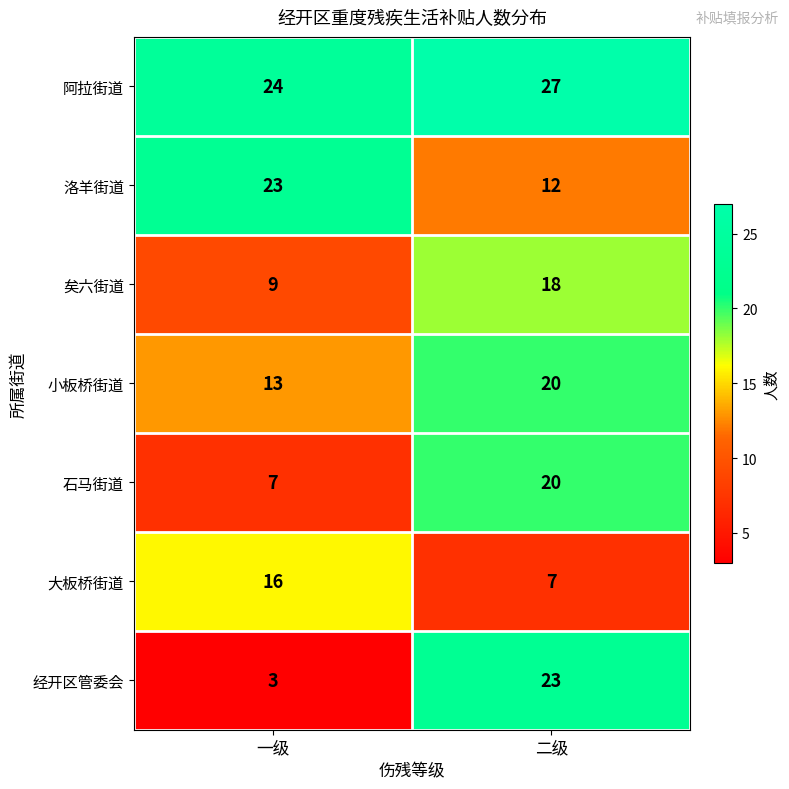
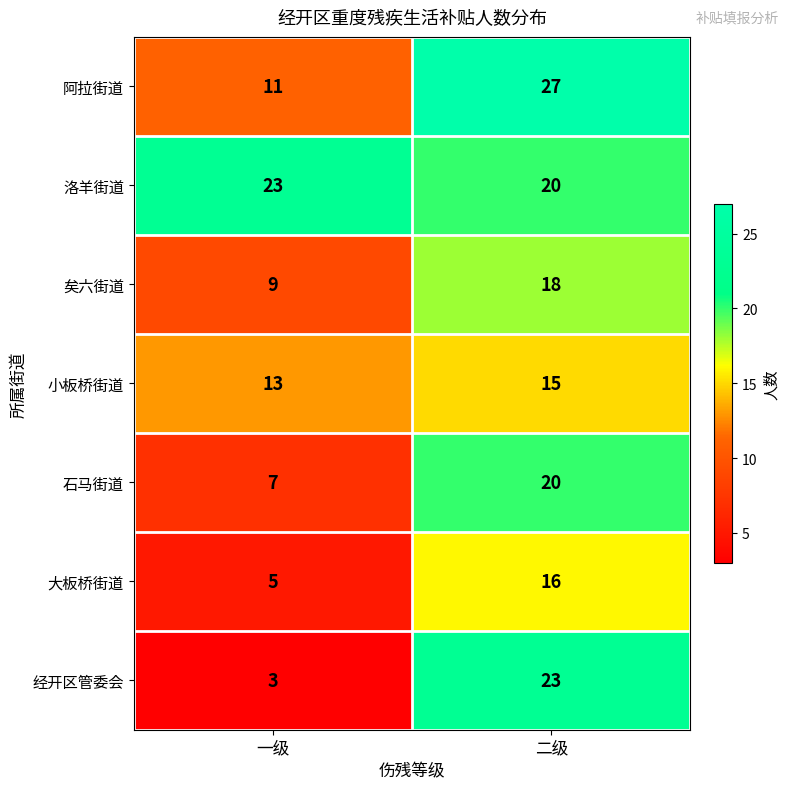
  {
    "阿拉街道": {
-     "一级": 24,
+     "一级": 11,
      "二级": 27
    },
    "洛羊街道": {
      "一级": 23,
-     "二级": 12
+     "二级": 20
    },
    "矣六街道": {
      "一级": 9,
      "二级": 18
    },
    "小板桥街道": {
      "一级": 13,
-     "二级": 20
+     "二级": 15
    },
    "石马街道": {
      "一级": 7,
      "二级": 20
    },
    "大板桥街道": {
-     "一级": 16,
-     "二级": 7
+     "一级": 5,
+     "二级": 16
    },
    "经开区管委会": {
      "一级": 3,
      "二级": 23
    }
  }
